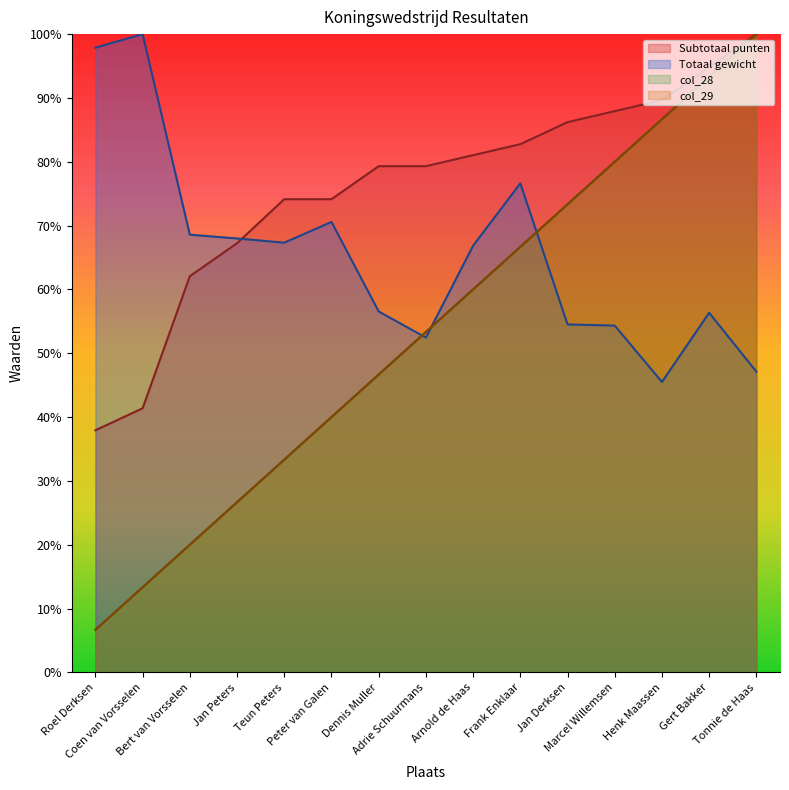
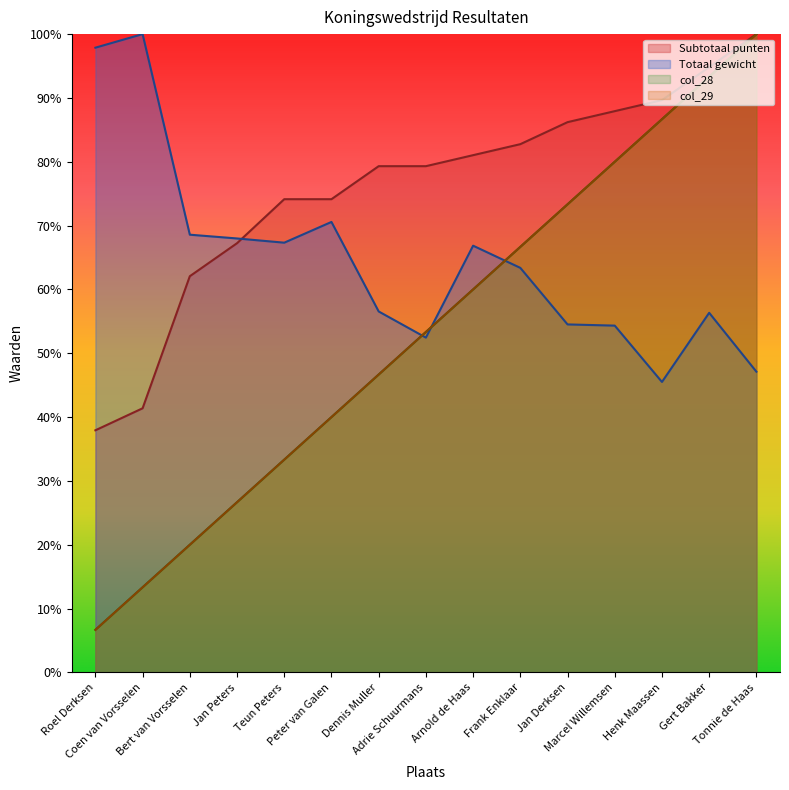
  {
    "Totaal gewicht": {
      "Roel Derksen": "98%",
      "Coen van Vorsselen": "100%",
      "Bert van Vorsselen": "69%",
      "Jan Peters": "68%",
      "Teun Peters": "67%",
      "Peter van Galen": "71%",
      "Dennis Muller": "57%",
      "Adrie Schuurmans": "52%",
      "Arnold de Haas": "67%",
-     "Frank Enklaar": "77%",
+     "Frank Enklaar": "63%",
      "Jan Derksen": "55%",
      "Marcel Willemsen": "54%",
      "Henk Maassen": "46%",
      "Gert Bakker": "56%",
      "Tonnie de Haas": "47%"
    }
  }
